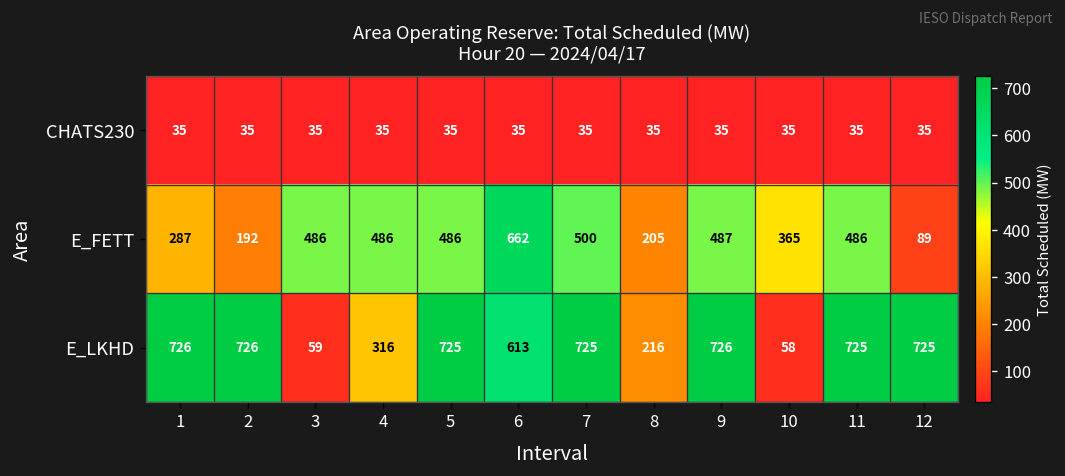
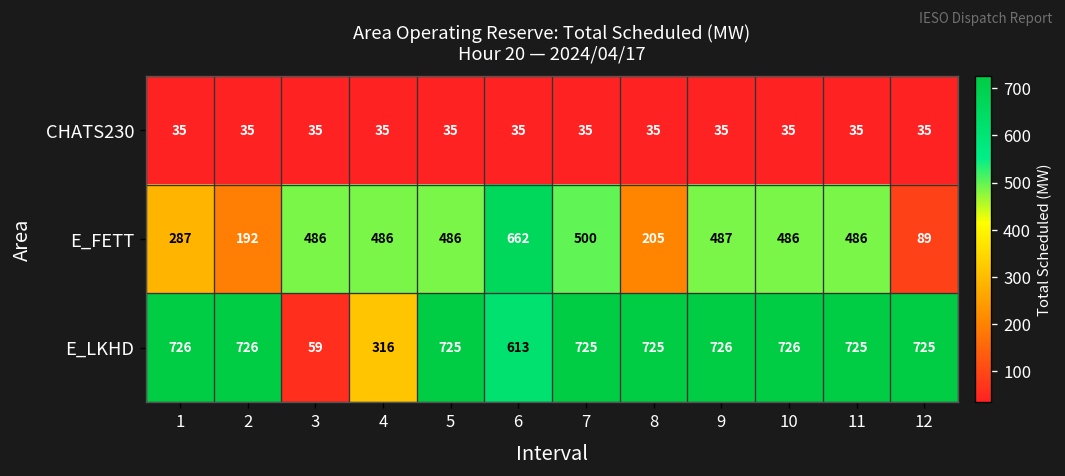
  {
    "CHATS230": {
      "1": 35,
      "2": 35,
      "3": 35,
      "4": 35,
      "5": 35,
      "6": 35,
      "7": 35,
      "8": 35,
      "9": 35,
      "10": 35,
      "11": 35,
      "12": 35
    },
    "E_FETT": {
      "1": 287,
      "2": 192,
      "3": 486,
      "4": 486,
      "5": 486,
      "6": 662,
      "7": 500,
      "8": 205,
      "9": 487,
-     "10": 365,
+     "10": 486,
      "11": 486,
      "12": 89
    },
    "E_LKHD": {
      "1": 726,
      "2": 726,
      "3": 59,
      "4": 316,
      "5": 725,
      "6": 613,
      "7": 725,
-     "8": 216,
+     "8": 725,
      "9": 726,
-     "10": 58,
+     "10": 726,
      "11": 725,
      "12": 725
    }
  }
